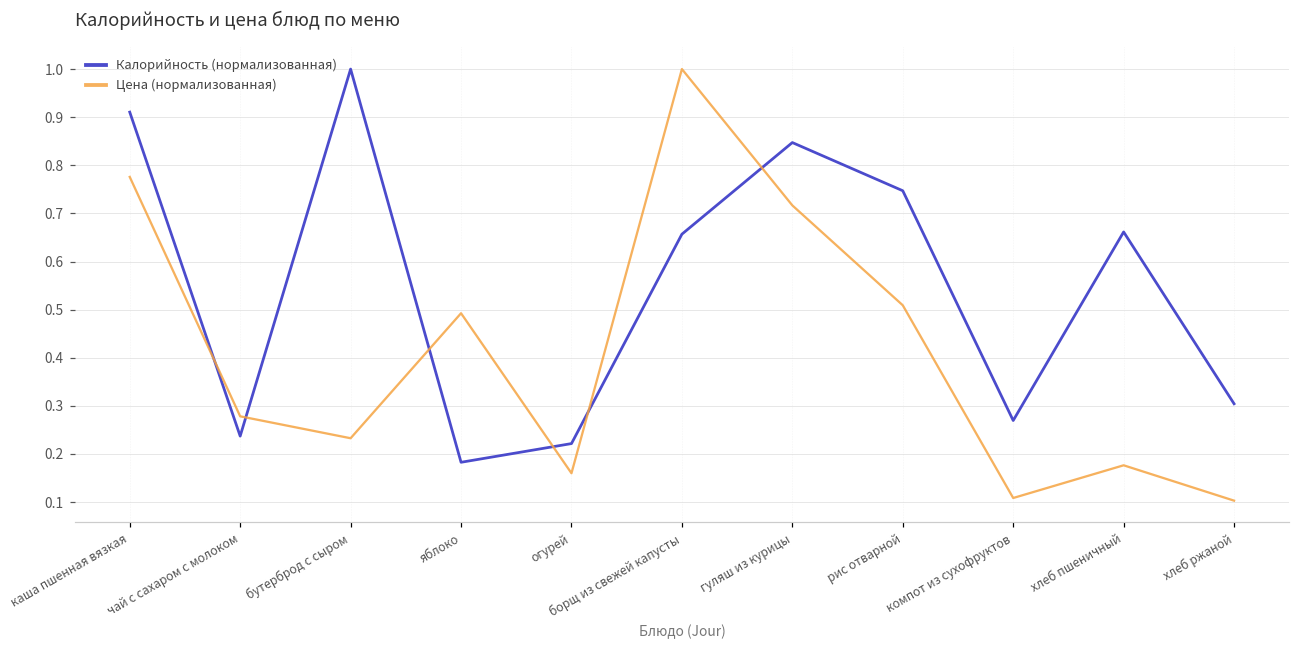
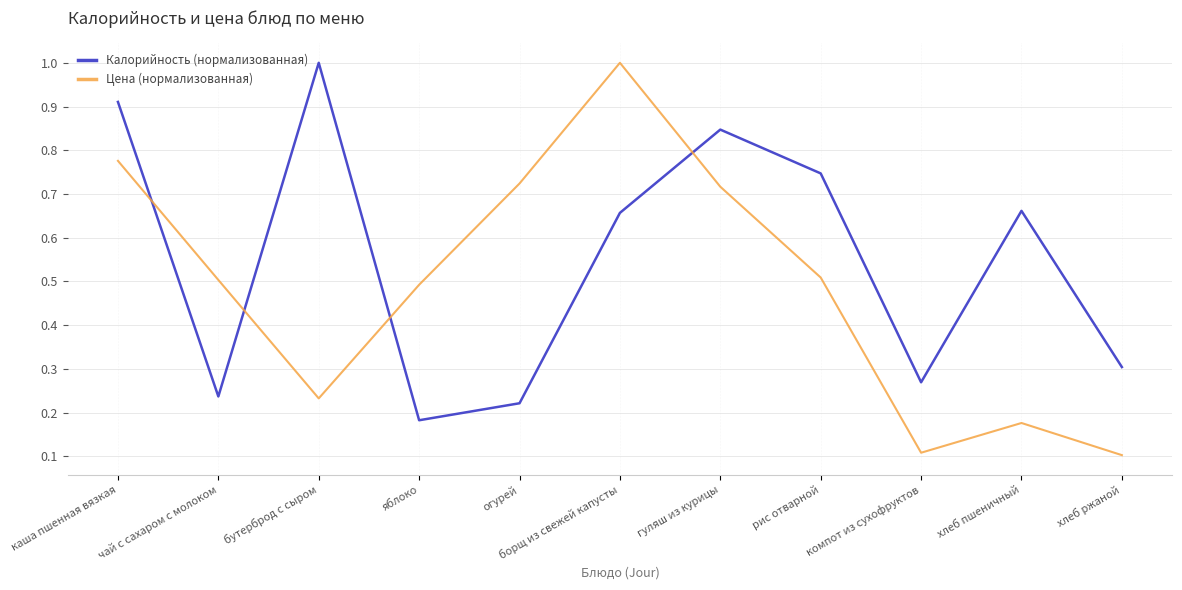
  {
    "Калорийность (нормализованная)": {
      "каша пшенная вязкая": 0.91,
      "чай с сахаром с молоком": 0.24,
      "бутерброд с сыром": 1.00,
      "яблоко": 0.18,
      "огурей": 0.22,
      "борщ из свежей капусты": 0.66,
      "гуляш из курицы": 0.85,
      "рис отварной": 0.75,
      "компот из сухофруктов": 0.27,
      "хлеб пшеничный": 0.66,
      "хлеб ржаной": 0.30
    },
    "Цена (нормализованная)": {
      "каша пшенная вязкая": 0.78,
-     "чай с сахаром с молоком": 0.28,
+     "чай с сахаром с молоком": 0.50,
      "бутерброд с сыром": 0.23,
      "яблоко": 0.49,
-     "огурей": 0.16,
+     "огурей": 0.72,
      "борщ из свежей капусты": 1.00,
      "гуляш из курицы": 0.72,
      "рис отварной": 0.51,
      "компот из сухофруктов": 0.11,
      "хлеб пшеничный": 0.18,
      "хлеб ржаной": 0.10
    }
  }
